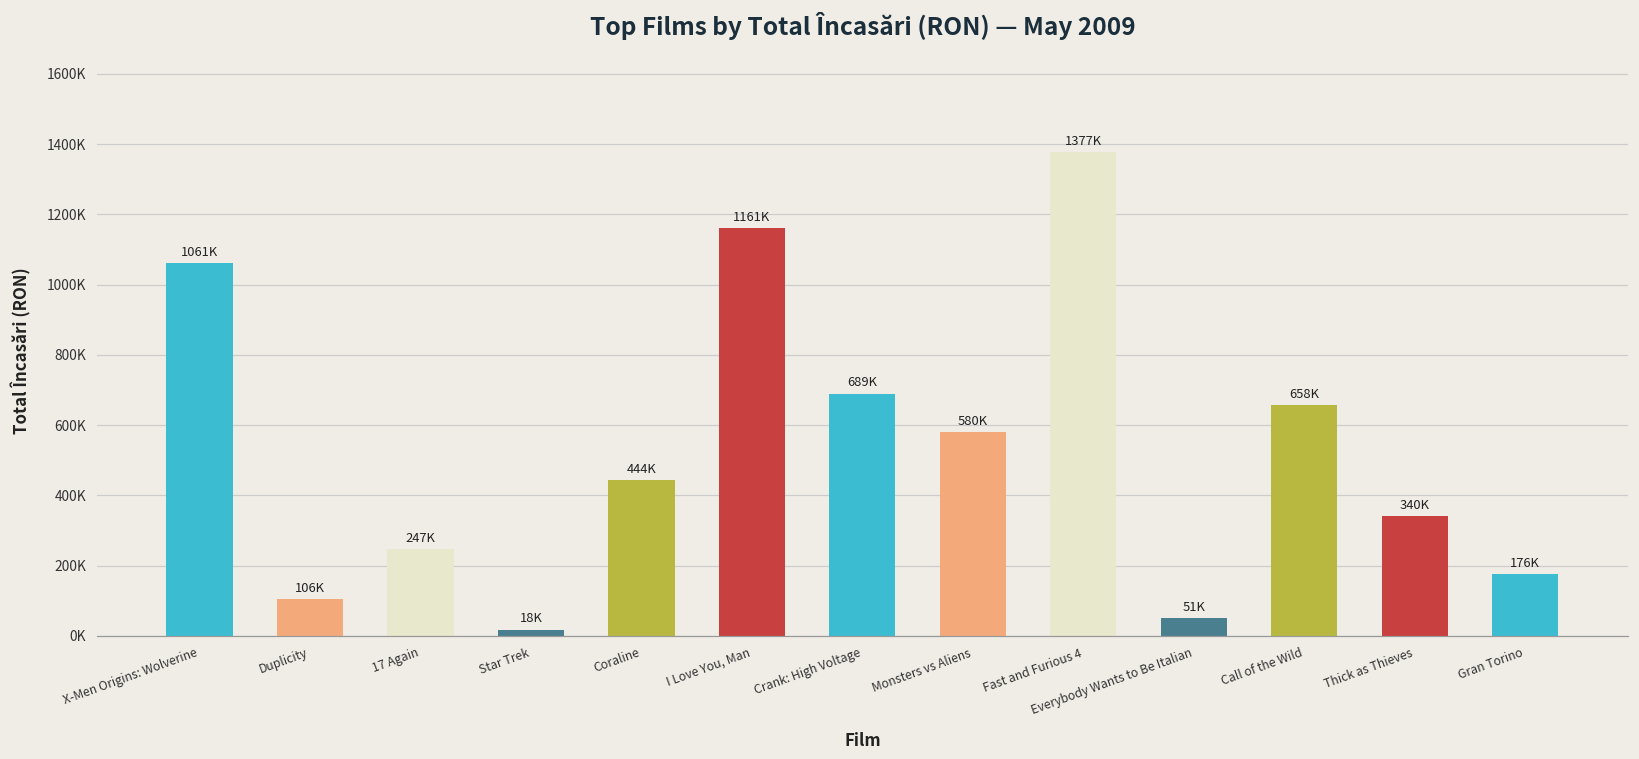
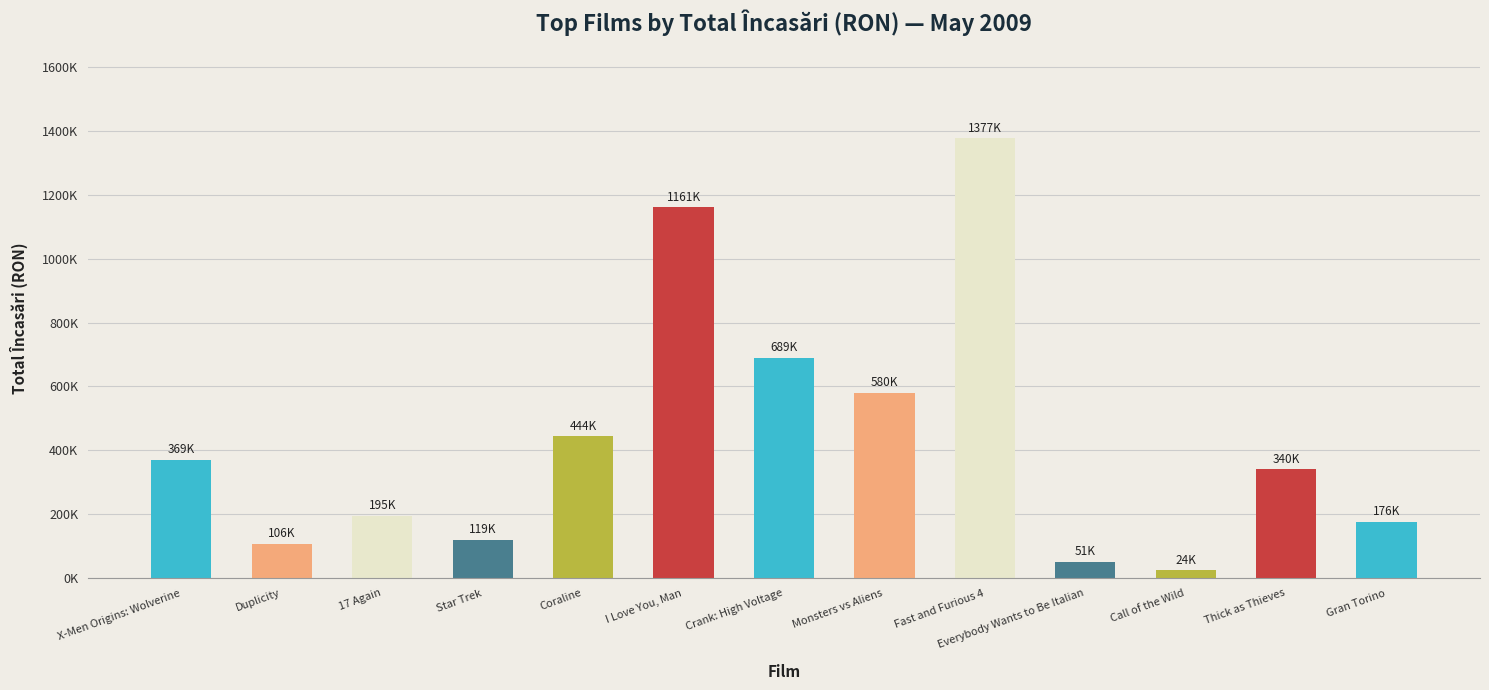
  {
-   "X-Men Origins: Wolverine": "1061K",
+   "X-Men Origins: Wolverine": "369K",
    "Duplicity": "106K",
-   "17 Again": "247K",
-   "Star Trek": "18K",
+   "17 Again": "195K",
+   "Star Trek": "119K",
    "Coraline": "444K",
    "I Love You, Man": "1161K",
    "Crank: High Voltage": "689K",
    "Monsters vs Aliens": "580K",
    "Fast and Furious 4": "1377K",
    "Everybody Wants to Be Italian": "51K",
-   "Call of the Wild": "658K",
+   "Call of the Wild": "24K",
    "Thick as Thieves": "340K",
    "Gran Torino": "176K"
  }
